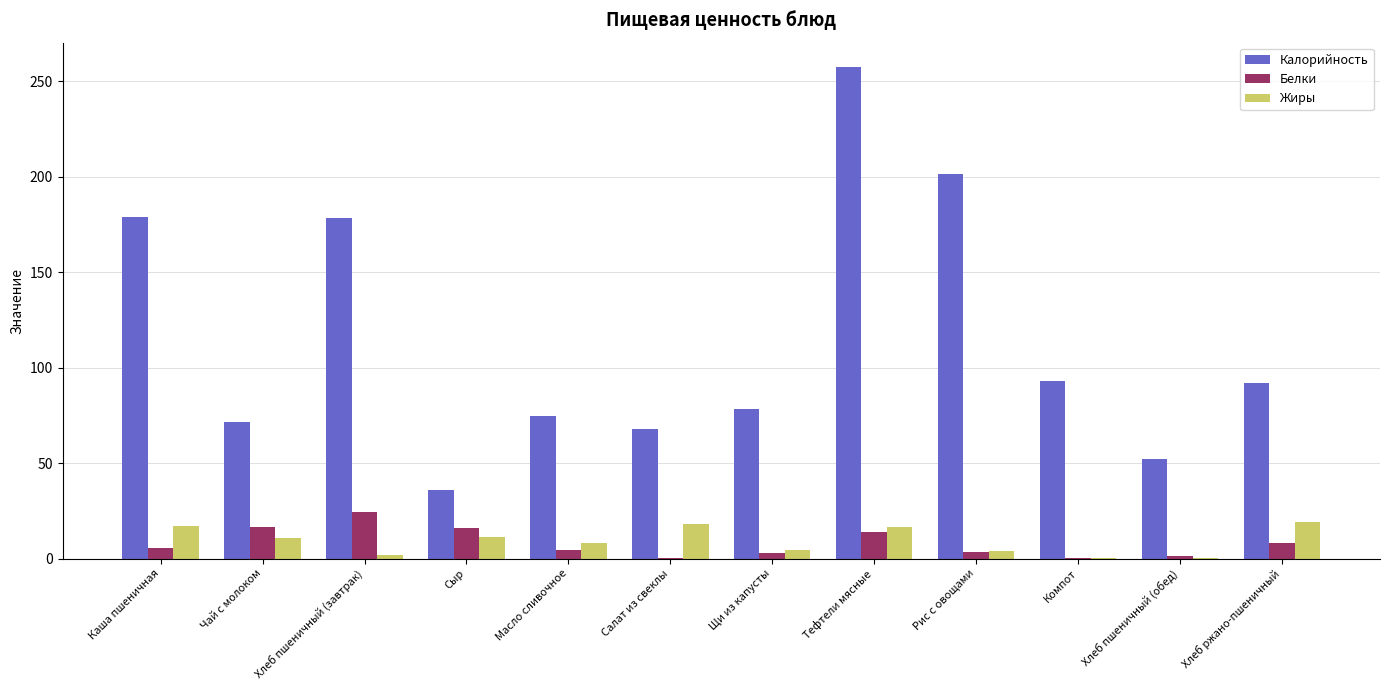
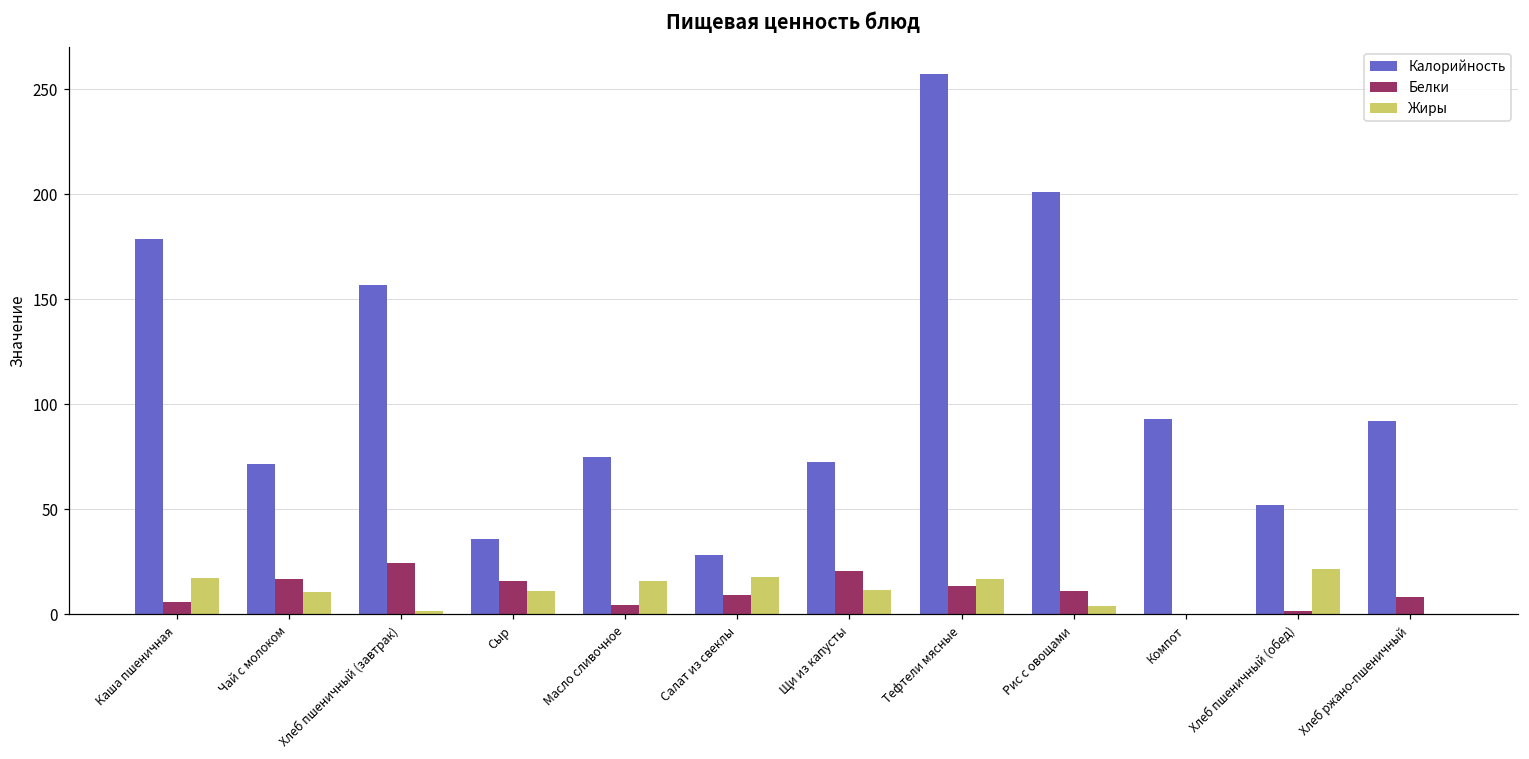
  {
    "Калорийность": {
      "Каша пшеничная": 179,
      "Чай с молоком": 72,
-     "Хлеб пшеничный (завтрак)": 178,
+     "Хлеб пшеничный (завтрак)": 157,
      "Сыр": 36,
      "Масло сливочное": 75,
-     "Салат из свеклы": 68,
-     "Щи из капусты": 78,
+     "Салат из свеклы": 28,
+     "Щи из капусты": 72,
      "Тефтели мясные": 257,
      "Рис с овощами": 201,
      "Компот": 93,
      "Хлеб пшеничный (обед)": 52,
      "Хлеб ржано-пшеничный": 92
    },
    "Белки": {
      "Каша пшеничная": 6,
      "Чай с молоком": 17,
      "Хлеб пшеничный (завтрак)": 25,
      "Сыр": 16,
      "Масло сливочное": 5,
-     "Салат из свеклы": 0,
-     "Щи из капусты": 3,
+     "Салат из свеклы": 9,
+     "Щи из капусты": 21,
      "Тефтели мясные": 14,
-     "Рис с овощами": 3,
+     "Рис с овощами": 11,
      "Хлеб пшеничный (обед)": 2,
      "Хлеб ржано-пшеничный": 8
    },
    "Жиры": {
      "Каша пшеничная": 17,
      "Чай с молоком": 11,
      "Хлеб пшеничный (завтрак)": 2,
      "Сыр": 11,
-     "Масло сливочное": 8,
+     "Масло сливочное": 16,
      "Салат из свеклы": 18,
-     "Щи из капусты": 4,
+     "Щи из капусты": 12,
      "Тефтели мясные": 17,
      "Рис с овощами": 4,
-     "Хлеб пшеничный (обед)": 1,
-     "Хлеб ржано-пшеничный": 19
+     "Хлеб пшеничный (обед)": 21,
+     "Хлеб ржано-пшеничный": 0
    }
  }
